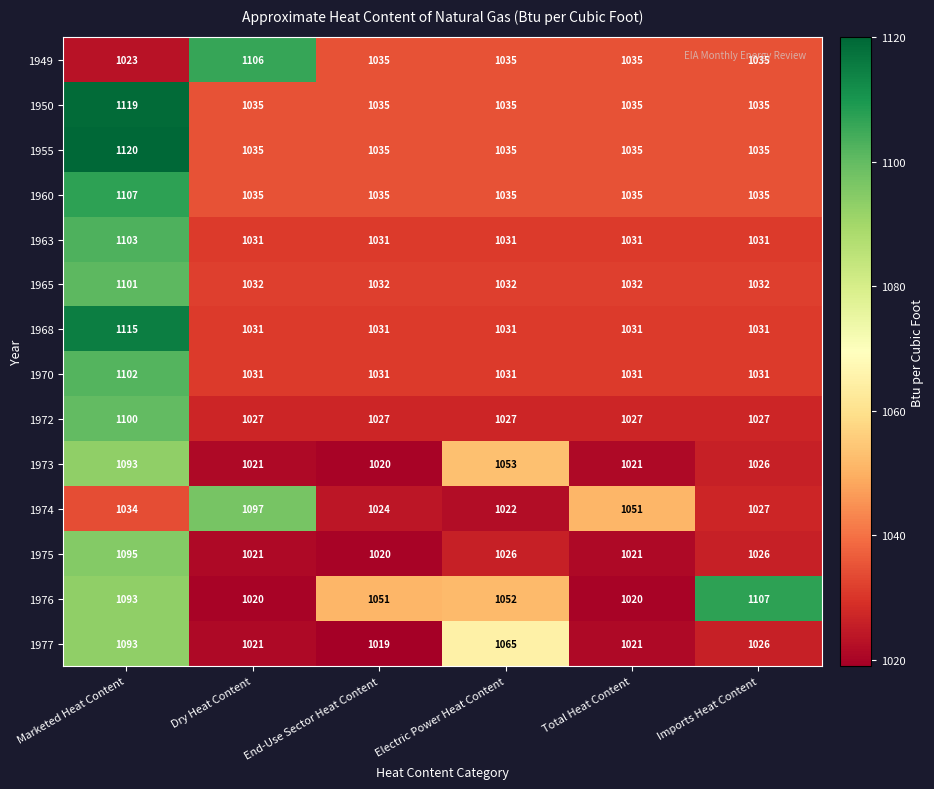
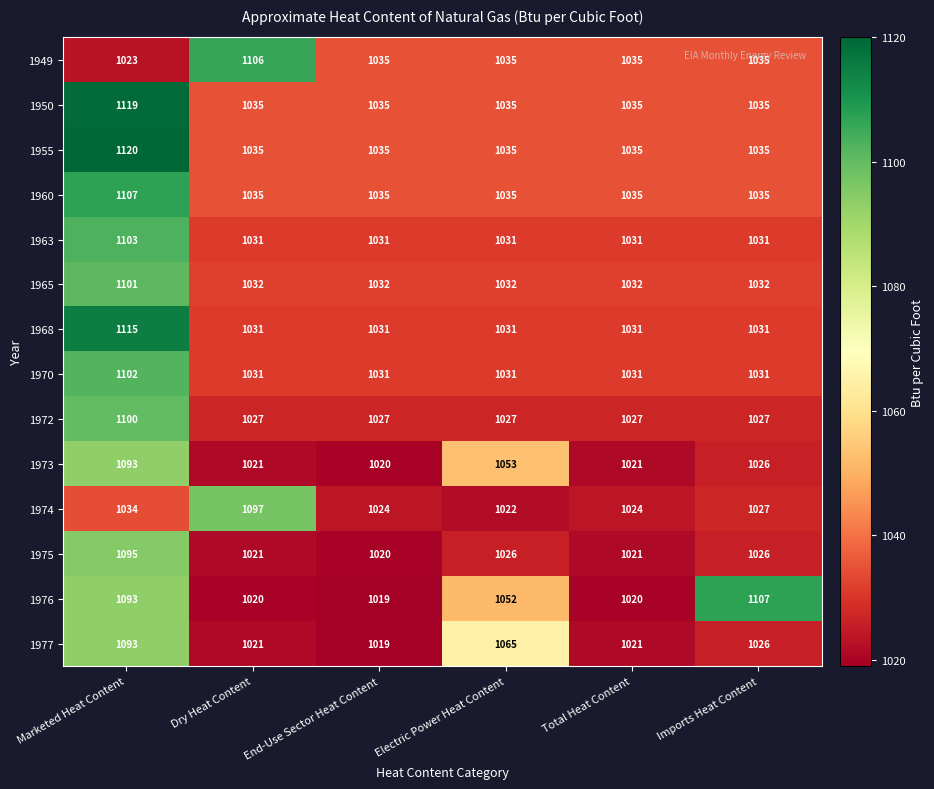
  {
    "1949": {
      "Marketed Heat Content": 1023,
      "Dry Heat Content": 1106,
      "End-Use Sector Heat Content": 1035,
      "Electric Power Heat Content": 1035,
      "Total Heat Content": 1035
    },
    "1950": {
      "Marketed Heat Content": 1119,
      "Dry Heat Content": 1035,
      "End-Use Sector Heat Content": 1035,
      "Electric Power Heat Content": 1035,
      "Total Heat Content": 1035,
      "Imports Heat Content": 1035
    },
    "1955": {
      "Marketed Heat Content": 1120,
      "Dry Heat Content": 1035,
      "End-Use Sector Heat Content": 1035,
      "Electric Power Heat Content": 1035,
      "Total Heat Content": 1035,
      "Imports Heat Content": 1035
    },
    "1960": {
      "Marketed Heat Content": 1107,
      "Dry Heat Content": 1035,
      "End-Use Sector Heat Content": 1035,
      "Electric Power Heat Content": 1035,
      "Total Heat Content": 1035,
      "Imports Heat Content": 1035
    },
    "1963": {
      "Marketed Heat Content": 1103,
      "Dry Heat Content": 1031,
      "End-Use Sector Heat Content": 1031,
      "Electric Power Heat Content": 1031,
      "Total Heat Content": 1031,
      "Imports Heat Content": 1031
    },
    "1965": {
      "Marketed Heat Content": 1101,
      "Dry Heat Content": 1032,
      "End-Use Sector Heat Content": 1032,
      "Electric Power Heat Content": 1032,
      "Total Heat Content": 1032,
      "Imports Heat Content": 1032
    },
    "1968": {
      "Marketed Heat Content": 1115,
      "Dry Heat Content": 1031,
      "End-Use Sector Heat Content": 1031,
      "Electric Power Heat Content": 1031,
      "Total Heat Content": 1031,
      "Imports Heat Content": 1031
    },
    "1970": {
      "Marketed Heat Content": 1102,
      "Dry Heat Content": 1031,
      "End-Use Sector Heat Content": 1031,
      "Electric Power Heat Content": 1031,
      "Total Heat Content": 1031,
      "Imports Heat Content": 1031
    },
    "1972": {
      "Marketed Heat Content": 1100,
      "Dry Heat Content": 1027,
      "End-Use Sector Heat Content": 1027,
      "Electric Power Heat Content": 1027,
      "Total Heat Content": 1027,
      "Imports Heat Content": 1027
    },
    "1973": {
      "Marketed Heat Content": 1093,
      "Dry Heat Content": 1021,
      "End-Use Sector Heat Content": 1020,
      "Electric Power Heat Content": 1053,
      "Total Heat Content": 1021,
      "Imports Heat Content": 1026
    },
    "1974": {
      "Marketed Heat Content": 1034,
      "Dry Heat Content": 1097,
      "End-Use Sector Heat Content": 1024,
      "Electric Power Heat Content": 1022,
-     "Total Heat Content": 1051,
+     "Total Heat Content": 1024,
      "Imports Heat Content": 1027
    },
    "1975": {
      "Marketed Heat Content": 1095,
      "Dry Heat Content": 1021,
      "End-Use Sector Heat Content": 1020,
      "Electric Power Heat Content": 1026,
      "Total Heat Content": 1021,
      "Imports Heat Content": 1026
    },
    "1976": {
      "Marketed Heat Content": 1093,
      "Dry Heat Content": 1020,
-     "End-Use Sector Heat Content": 1051,
+     "End-Use Sector Heat Content": 1019,
      "Electric Power Heat Content": 1052,
      "Total Heat Content": 1020,
      "Imports Heat Content": 1107
    },
    "1977": {
      "Marketed Heat Content": 1093,
      "Dry Heat Content": 1021,
      "End-Use Sector Heat Content": 1019,
      "Electric Power Heat Content": 1065,
      "Total Heat Content": 1021,
      "Imports Heat Content": 1026
    }
  }
